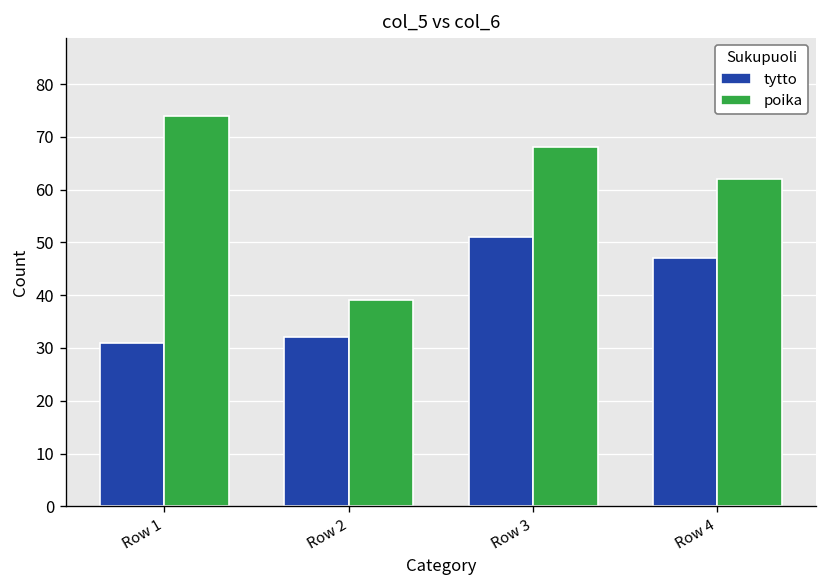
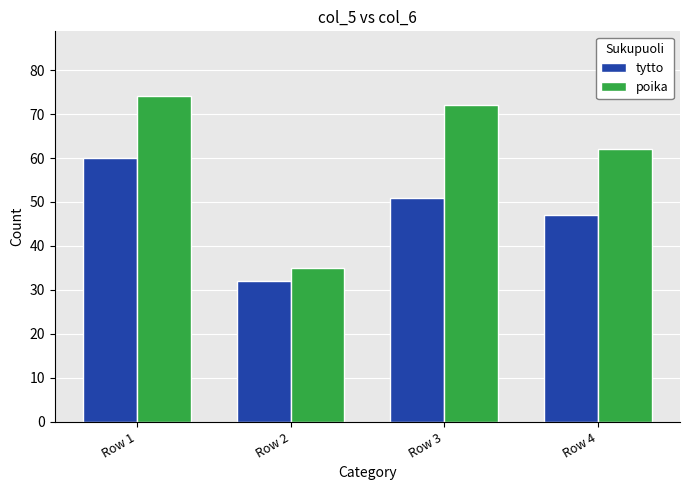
  {
    "tytto": {
-     "Row 1": 31,
+     "Row 1": 60,
      "Row 2": 32,
      "Row 3": 51,
      "Row 4": 47
    },
    "poika": {
      "Row 1": 74,
-     "Row 2": 39,
-     "Row 3": 68,
+     "Row 2": 35,
+     "Row 3": 72,
      "Row 4": 62
    }
  }
